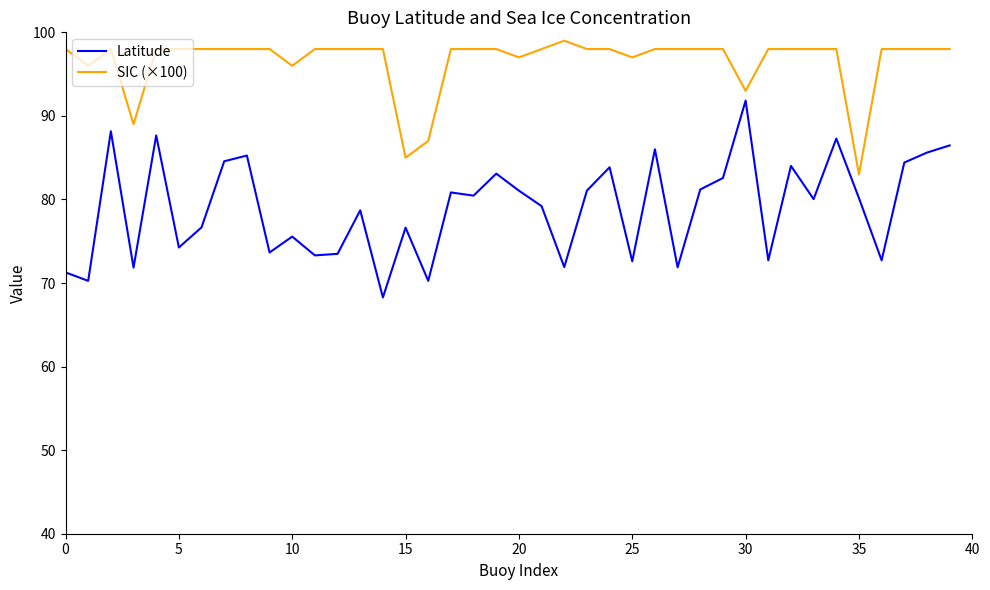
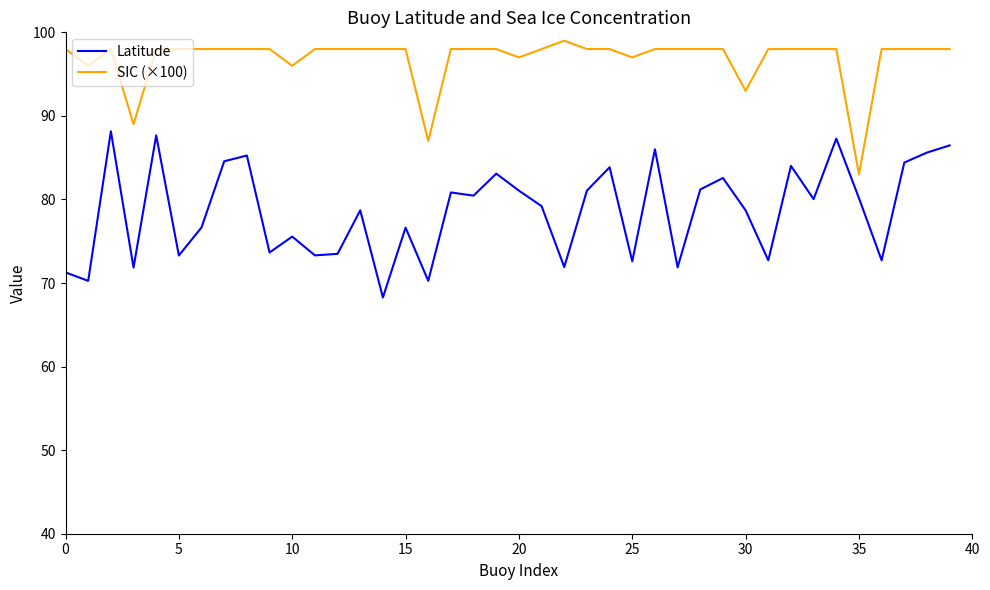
  {
    "Latitude": {
      "0": 71,
-     "5": 74,
+     "5": 73,
      "10": 76,
      "15": 77,
      "20": 81,
      "25": 73,
-     "30": 92,
+     "30": 79,
      "35": 80
    },
    "SIC (×100)": {
      "0": 98,
      "10": 96,
-     "15": 85,
+     "15": 98,
      "20": 97,
      "25": 97,
      "30": 93,
      "35": 83
    }
  }
